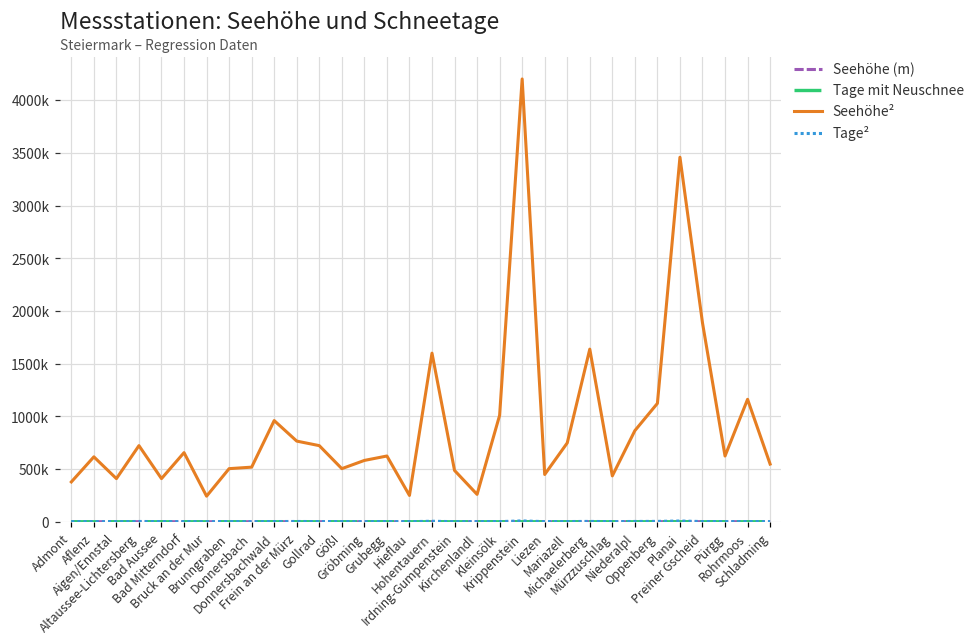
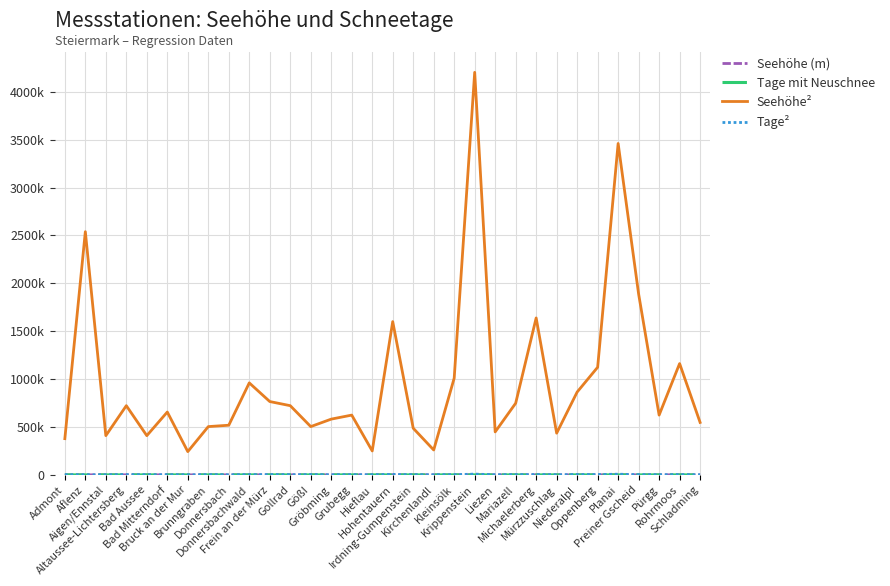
  {
    "Seehöhe²": {
      "Admont": 400000,
-     "Aflenz": 600000,
+     "Aflenz": 2500000,
      "Aigen/Ennstal": 400000,
      "Altaussee-Lichtersberg": 700000,
      "Bad Aussee": 400000,
      "Bad Mitterndorf": 700000,
      "Bruck an der Mur": 200000,
      "Brunngraben": 500000,
      "Donnersbach": 500000,
      "Donnersbachwald": 1000000,
      "Frein an der Mürz": 800000,
      "Gollrad": 700000,
      "GößI": 500000,
      "Gröbming": 600000,
      "Grubegg": 600000,
      "Hieflau": 300000,
      "Hohentauern": 1600000,
      "Irdning-Gumpenstein": 500000,
      "Kirchenlandl": 300000,
      "Kleinsölk": 1000000,
      "Krippenstein": 4200000,
      "Liezen": 400000,
      "Mariazell": 700000,
      "Michaelerberg": 1600000,
      "Mürzzuschlag": 400000,
      "Niederalpl": 900000,
      "Oppenberg": 1100000,
      "Planai": 3500000,
      "Preiner Gscheid": 1900000,
      "Pürgg": 600000,
      "Rohrmoos": 1200000,
      "Schladming": 500000
    }
  }
